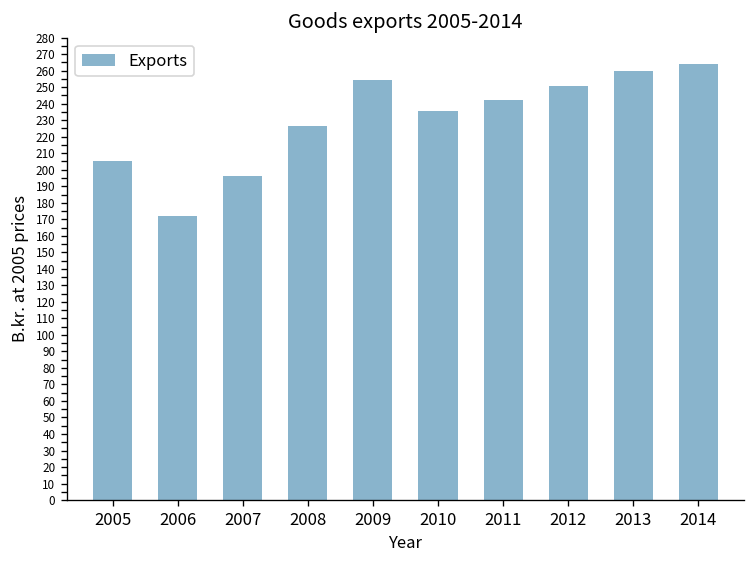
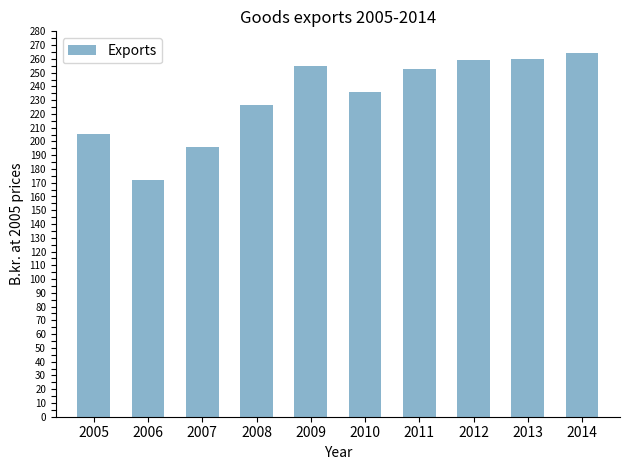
  {
    "2005": 205,
    "2006": 172,
    "2007": 196,
    "2008": 226,
    "2009": 255,
    "2010": 236,
-   "2011": 242,
-   "2012": 251,
+   "2011": 253,
+   "2012": 259,
    "2013": 260,
    "2014": 264
  }
